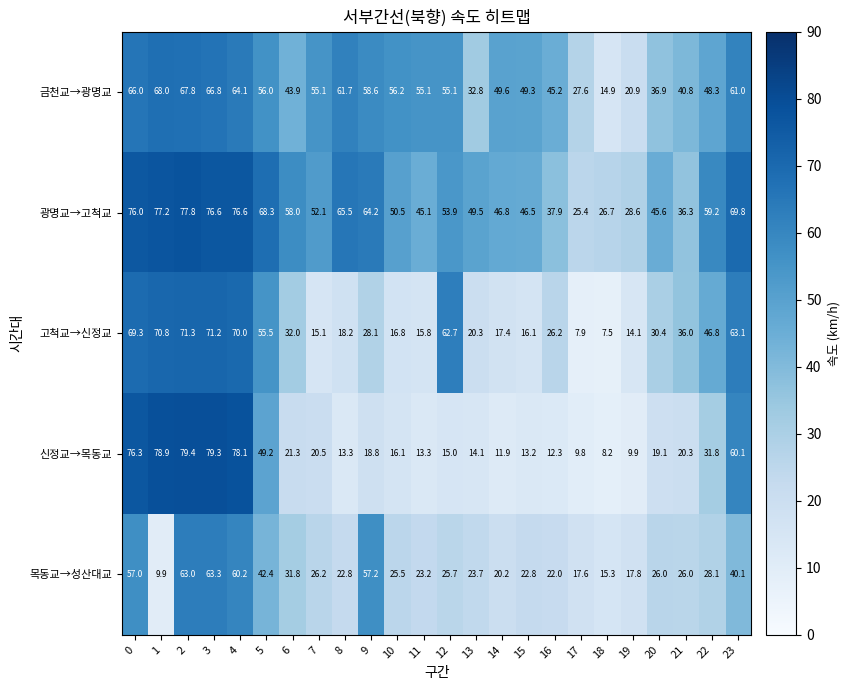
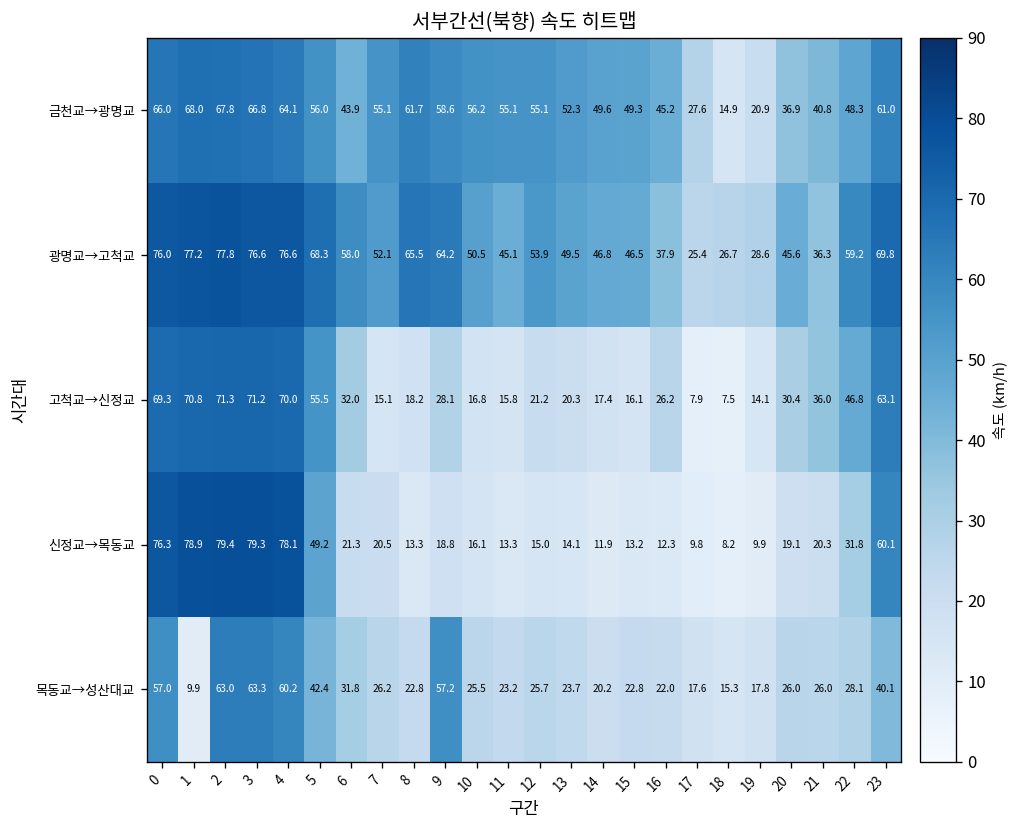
  {
    "금천교→광명교": {
      "0": 66.0,
      "1": 68.0,
      "2": 67.8,
      "3": 66.8,
      "4": 64.1,
      "5": 56.0,
      "6": 43.9,
      "7": 55.1,
      "8": 61.7,
      "9": 58.6,
      "10": 56.2,
      "11": 55.1,
      "12": 55.1,
-     "13": 32.8,
+     "13": 52.3,
      "14": 49.6,
      "15": 49.3,
      "16": 45.2,
      "17": 27.6,
      "18": 14.9,
      "19": 20.9,
      "20": 36.9,
      "21": 40.8,
      "22": 48.3,
      "23": 61.0
    },
    "광명교→고척교": {
      "0": 76.0,
      "1": 77.2,
      "2": 77.8,
      "3": 76.6,
      "4": 76.6,
      "5": 68.3,
      "6": 58.0,
      "7": 52.1,
      "8": 65.5,
      "9": 64.2,
      "10": 50.5,
      "11": 45.1,
      "12": 53.9,
      "13": 49.5,
      "14": 46.8,
      "15": 46.5,
      "16": 37.9,
      "17": 25.4,
      "18": 26.7,
      "19": 28.6,
      "20": 45.6,
      "21": 36.3,
      "22": 59.2,
      "23": 69.8
    },
    "고척교→신정교": {
      "0": 69.3,
      "1": 70.8,
      "2": 71.3,
      "3": 71.2,
      "4": 70.0,
      "5": 55.5,
      "6": 32.0,
      "7": 15.1,
      "8": 18.2,
      "9": 28.1,
      "10": 16.8,
      "11": 15.8,
-     "12": 62.7,
+     "12": 21.2,
      "13": 20.3,
      "14": 17.4,
      "15": 16.1,
      "16": 26.2,
      "17": 7.9,
      "18": 7.5,
      "19": 14.1,
      "20": 30.4,
      "21": 36.0,
      "22": 46.8,
      "23": 63.1
    },
    "신정교→목동교": {
      "0": 76.3,
      "1": 78.9,
      "2": 79.4,
      "3": 79.3,
      "4": 78.1,
      "5": 49.2,
      "6": 21.3,
      "7": 20.5,
      "8": 13.3,
      "9": 18.8,
      "10": 16.1,
      "11": 13.3,
      "12": 15.0,
      "13": 14.1,
      "14": 11.9,
      "15": 13.2,
      "16": 12.3,
      "17": 9.8,
      "18": 8.2,
      "19": 9.9,
      "20": 19.1,
      "21": 20.3,
      "22": 31.8,
      "23": 60.1
    },
    "목동교→성산대교": {
      "0": 57.0,
      "1": 9.9,
      "2": 63.0,
      "3": 63.3,
      "4": 60.2,
      "5": 42.4,
      "6": 31.8,
      "7": 26.2,
      "8": 22.8,
      "9": 57.2,
      "10": 25.5,
      "11": 23.2,
      "12": 25.7,
      "13": 23.7,
      "14": 20.2,
      "15": 22.8,
      "16": 22.0,
      "17": 17.6,
      "18": 15.3,
      "19": 17.8,
      "20": 26.0,
      "21": 26.0,
      "22": 28.1,
      "23": 40.1
    }
  }
